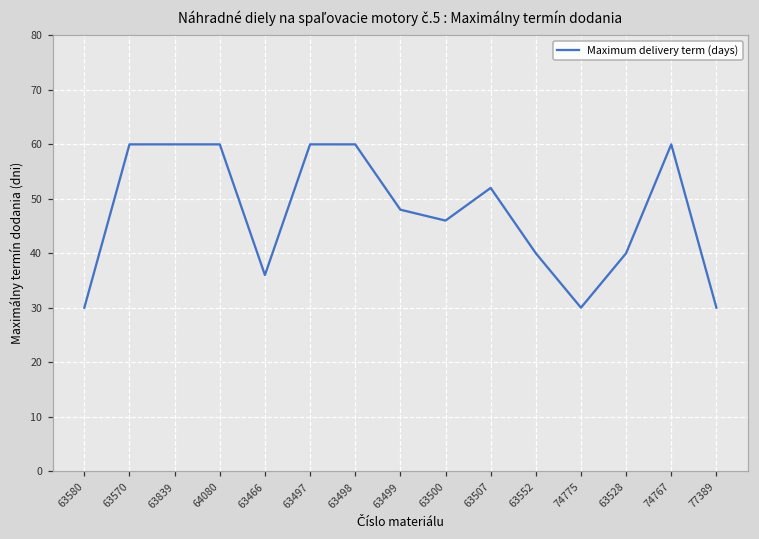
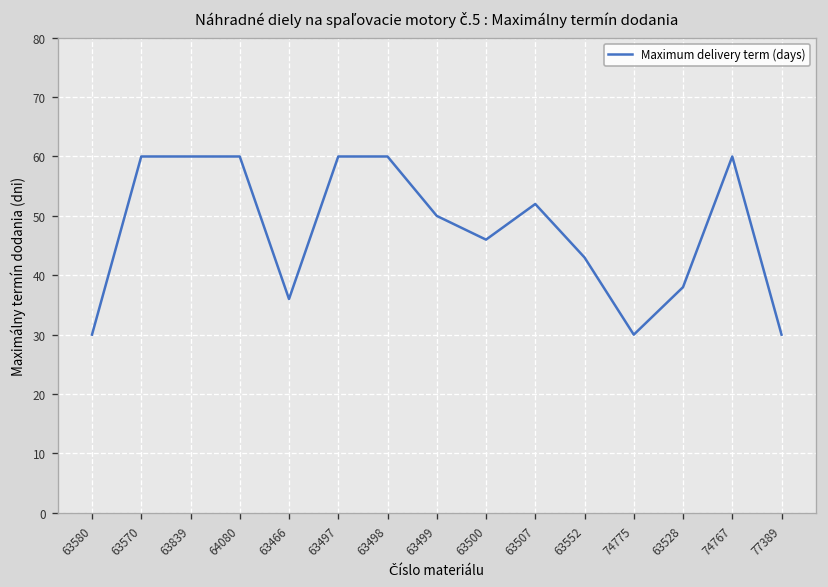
  {
    "63580": 30,
    "63570": 60,
    "63839": 60,
    "64080": 60,
    "63466": 36,
    "63497": 60,
    "63498": 60,
-   "63499": 48,
+   "63499": 50,
    "63500": 46,
    "63507": 52,
-   "63552": 40,
+   "63552": 43,
    "74775": 30,
-   "63528": 40,
+   "63528": 38,
    "74767": 60,
    "77389": 30
  }
